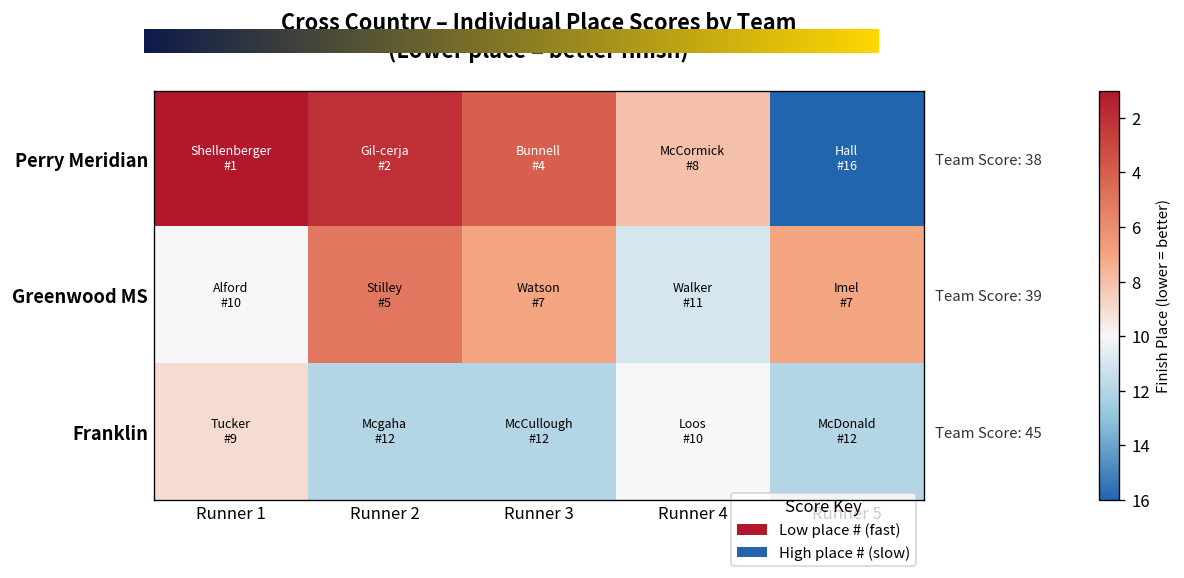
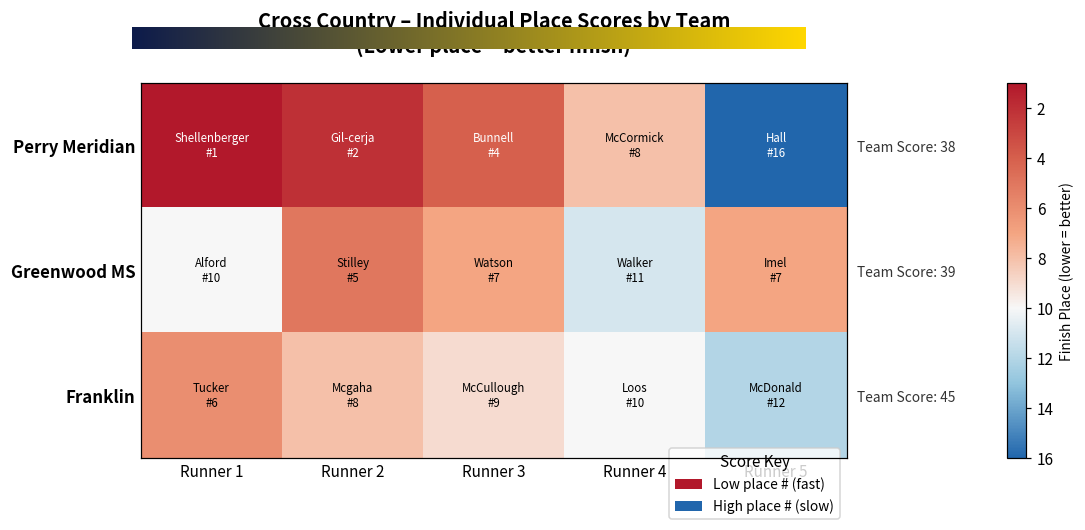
  {
    "Perry Meridian": {
      "Runner 1": 1,
      "Runner 2": 2,
      "Runner 3": 4,
      "Runner 4": 8,
      "Runner 5": 16
    },
    "Greenwood MS": {
      "Runner 1": 10,
      "Runner 2": 5,
      "Runner 3": 7,
      "Runner 4": 11,
      "Runner 5": 7
    },
    "Franklin": {
-     "Runner 1": 9,
-     "Runner 2": 12,
-     "Runner 3": 12,
+     "Runner 1": 6,
+     "Runner 2": 8,
+     "Runner 3": 9,
      "Runner 4": 10,
      "Runner 5": 12
    }
  }
